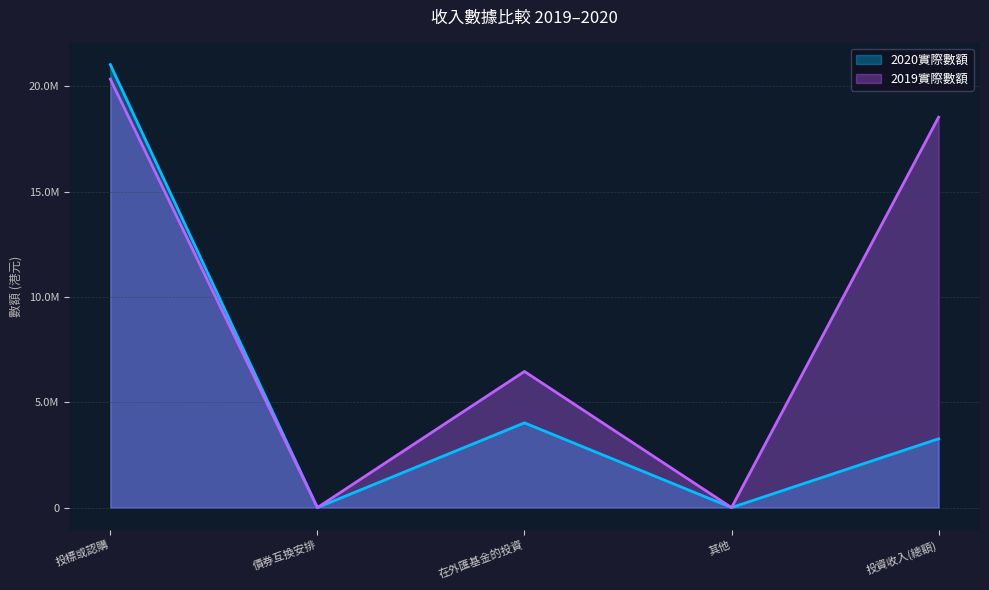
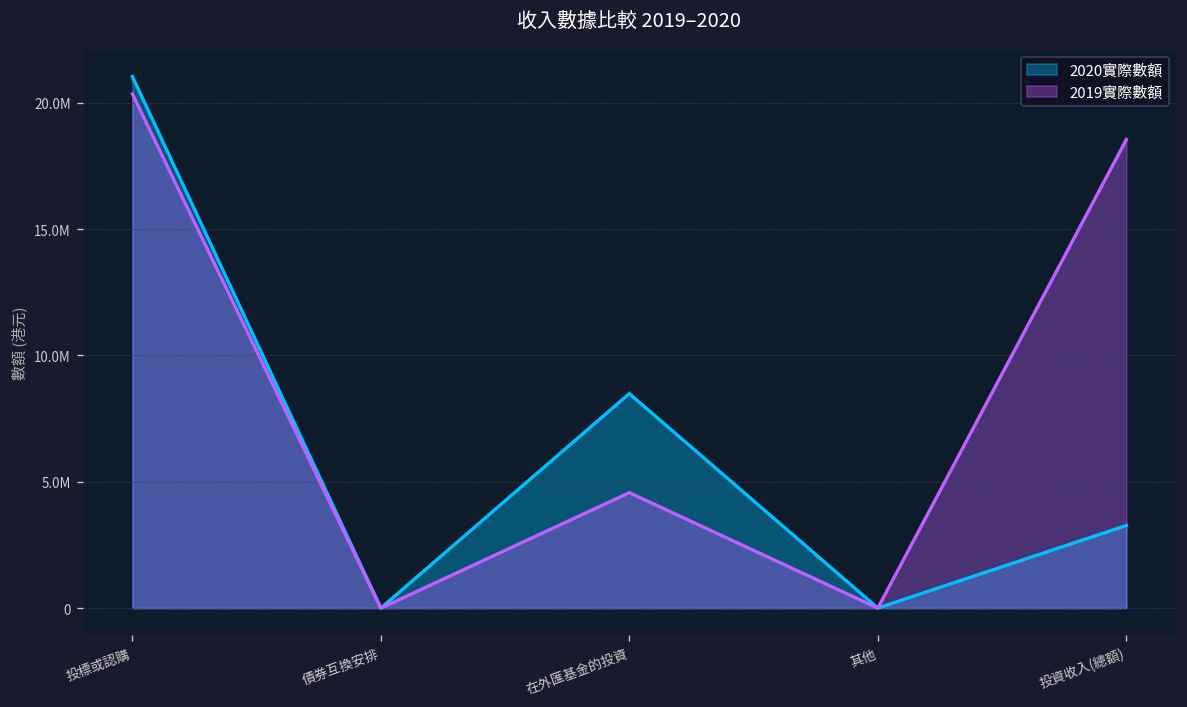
  {
    "2020實際數額": {
      "投標或認購": 21000000,
-     "在外匯基金的投資": 4000000,
+     "在外匯基金的投資": 8500000,
      "投資收入(總額)": 3300000
    },
    "2019實際數額": {
      "投標或認購": 20400000,
-     "在外匯基金的投資": 6500000,
+     "在外匯基金的投資": 4600000,
      "投資收入(總額)": 18500000
    }
  }
